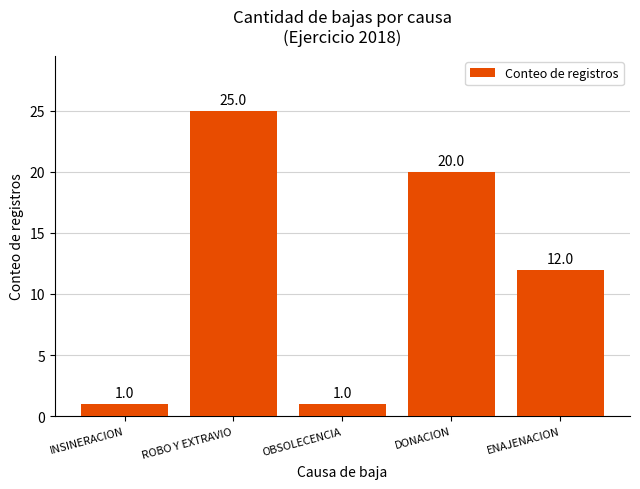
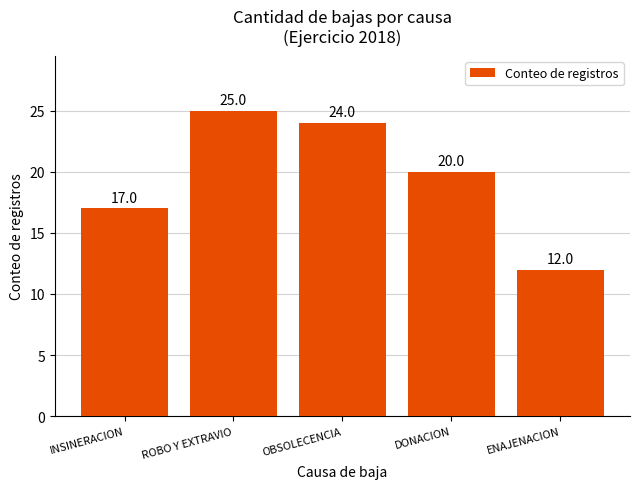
  {
-   "INSINERACION": 1.0,
+   "INSINERACION": 17.0,
    "ROBO Y EXTRAVIO": 25.0,
-   "OBSOLECENCIA": 1.0,
+   "OBSOLECENCIA": 24.0,
    "DONACION": 20.0,
    "ENAJENACION": 12.0
  }
